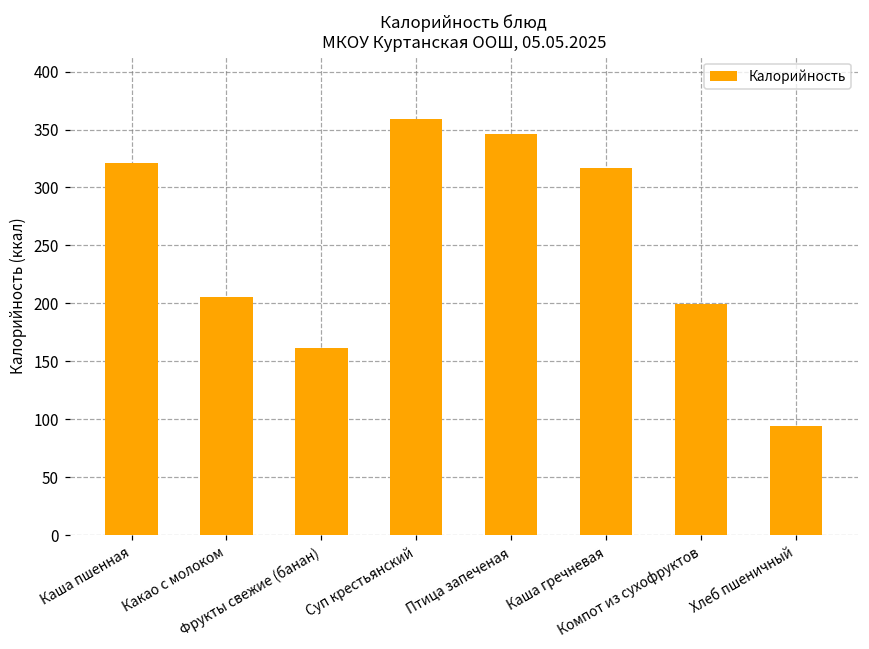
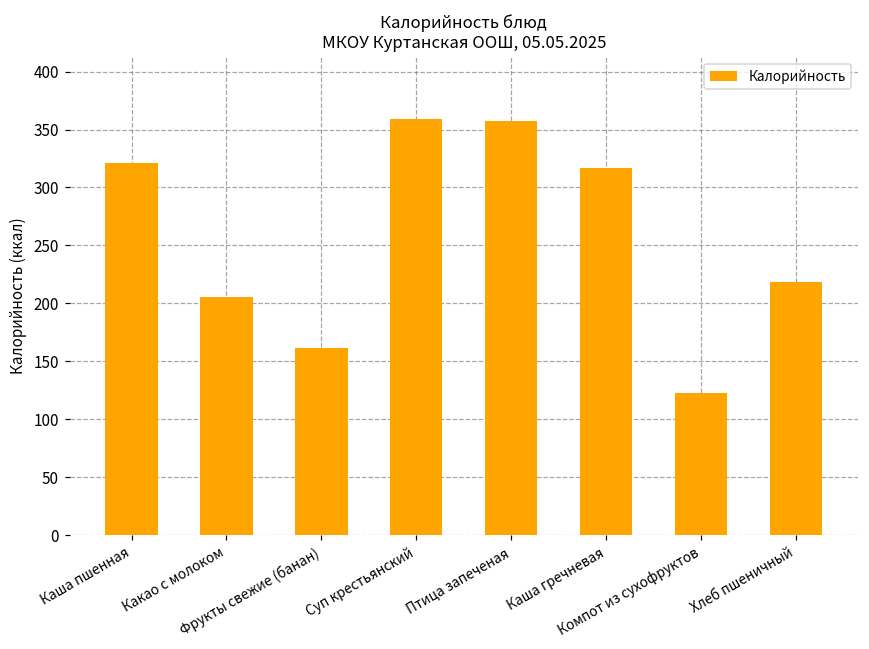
  {
    "Каша пшенная": 321,
    "Какао с молоком": 205,
    "Фрукты свежие (банан)": 161,
    "Суп крестьянский": 359,
-   "Птица запеченая": 346,
+   "Птица запеченая": 357,
    "Каша гречневая": 317,
-   "Компот из сухофруктов": 200,
-   "Хлеб пшеничный": 94
+   "Компот из сухофруктов": 123,
+   "Хлеб пшеничный": 219
  }
